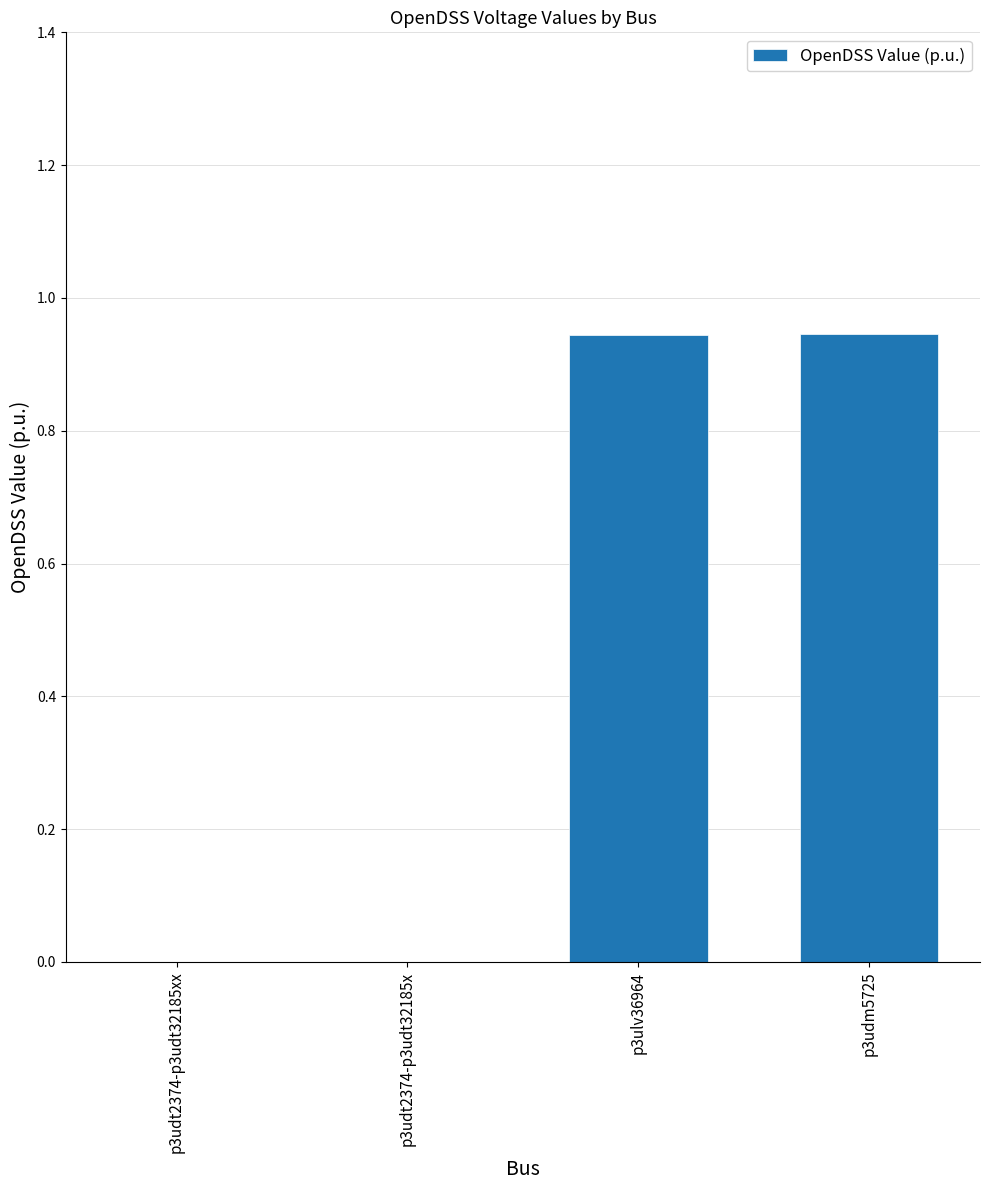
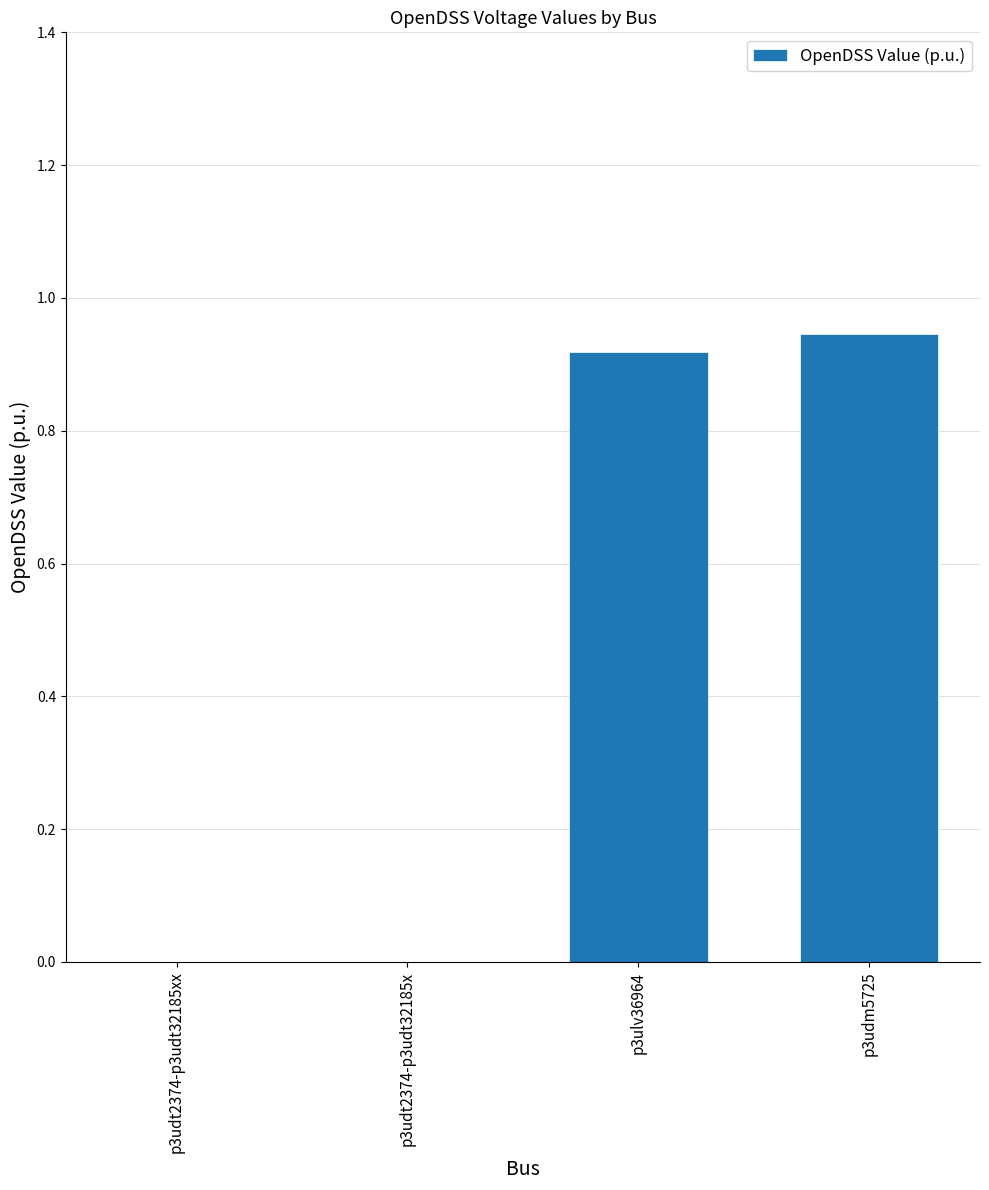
  {
    "p3udt2374-p3udt32185xx": 0.00,
    "p3udt2374-p3udt32185x": 0.00,
-   "p3ulv36964": 0.94,
+   "p3ulv36964": 0.92,
    "p3udm5725": 0.95
  }
